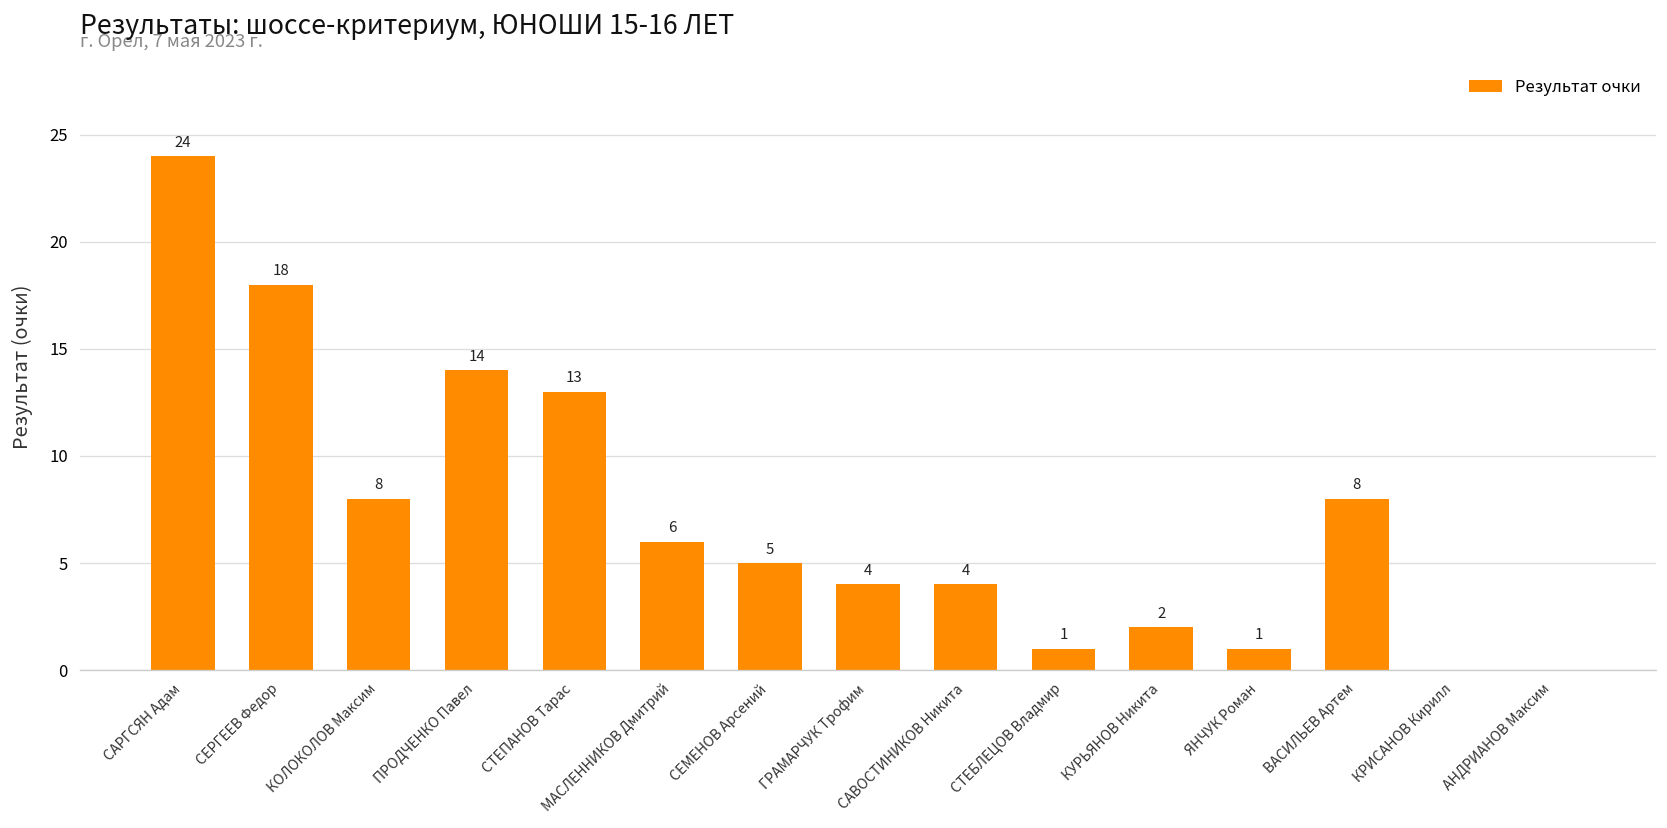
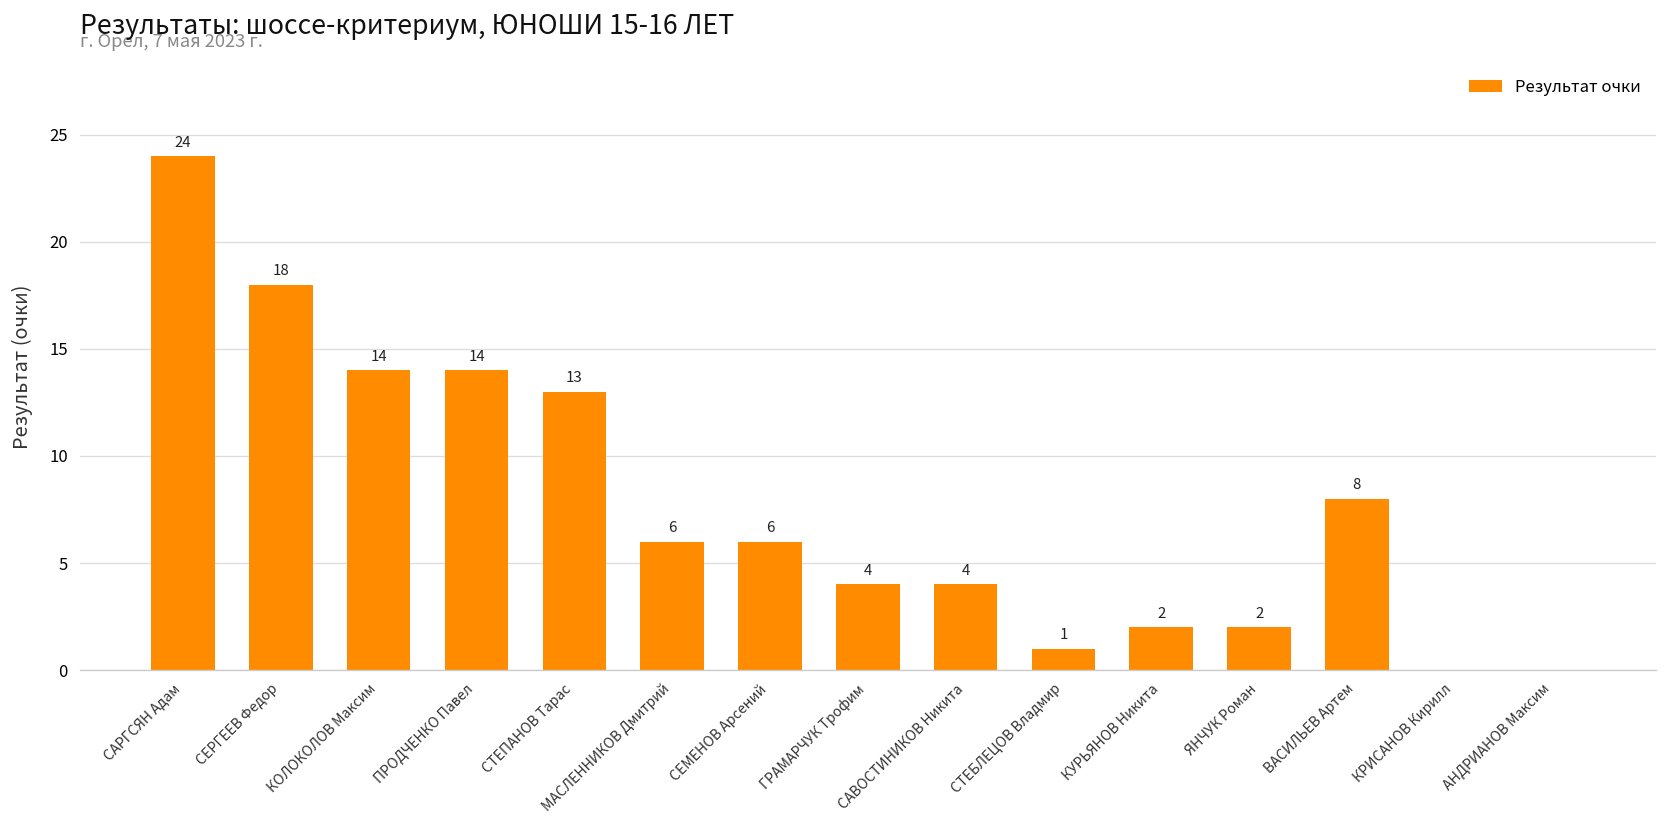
  {
    "САРГСЯН Адам": 24,
    "СЕРГЕЕВ Федор": 18,
-   "КОЛОКОЛОВ Максим": 8,
+   "КОЛОКОЛОВ Максим": 14,
    "ПРОДЧЕНКО Павел": 14,
    "СТЕПАНОВ Тарас": 13,
    "МАСЛЕННИКОВ Дмитрий": 6,
-   "СЕМЕНОВ Арсений": 5,
+   "СЕМЕНОВ Арсений": 6,
    "ГРАМАРЧУК Трофим": 4,
    "САВОСТИНИКОВ Никита": 4,
    "СТЕБЛЕЦОВ Владмир": 1,
    "КУРЬЯНОВ Никита": 2,
-   "ЯНЧУК Роман": 1,
+   "ЯНЧУК Роман": 2,
    "ВАСИЛЬЕВ Артем": 8
  }
